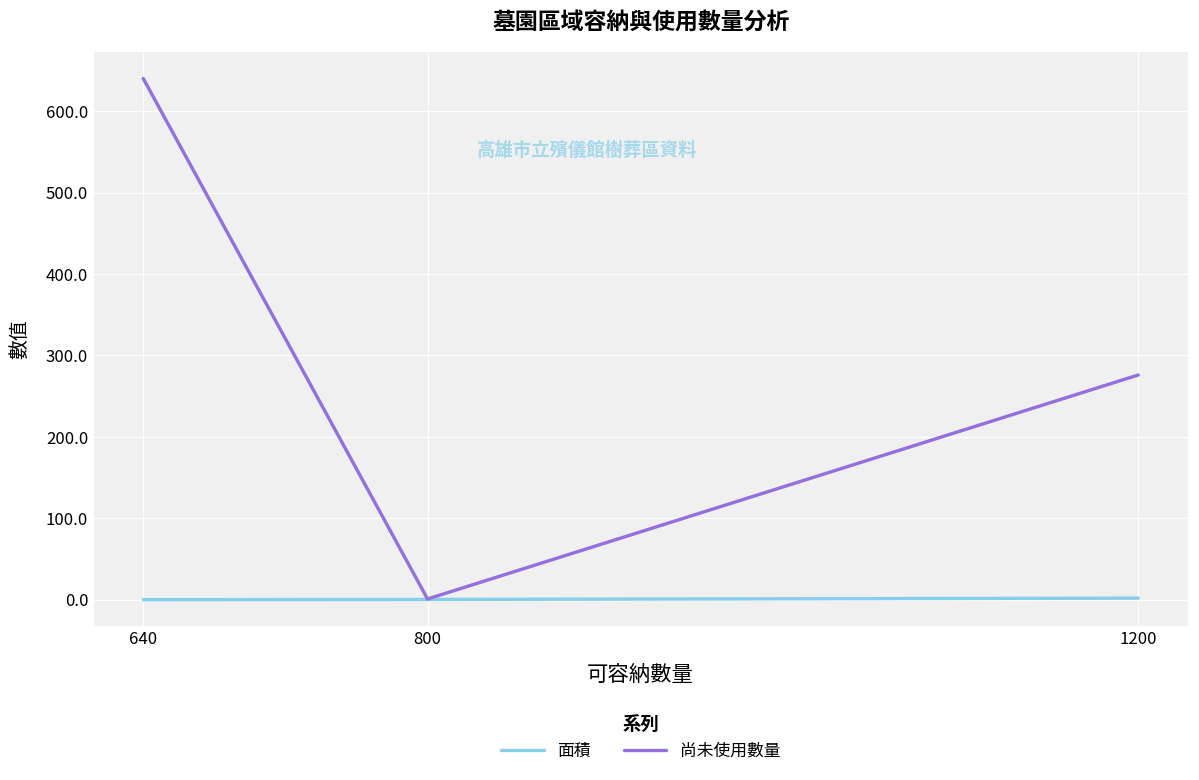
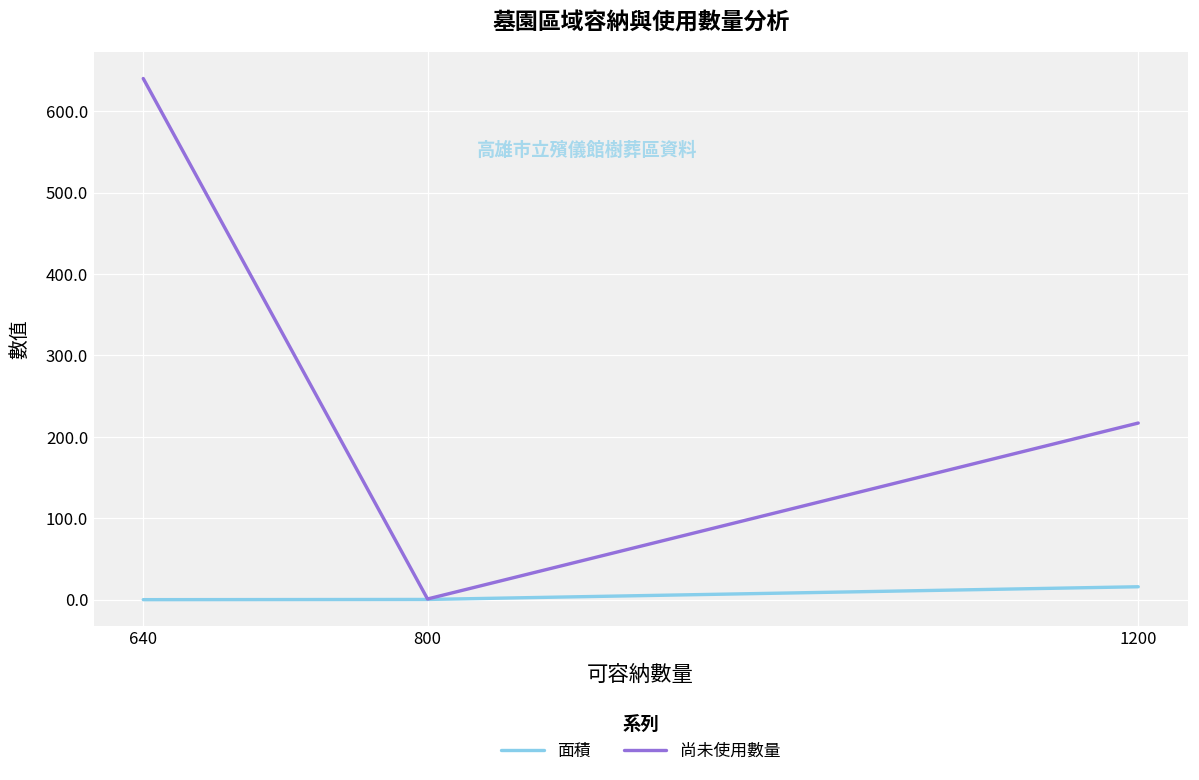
  {
    "面積": {
      "640": 0,
-     "1200": 0
+     "1200": 20
    },
    "尚未使用數量": {
      "640": 640,
-     "1200": 280
+     "1200": 220
    }
  }
